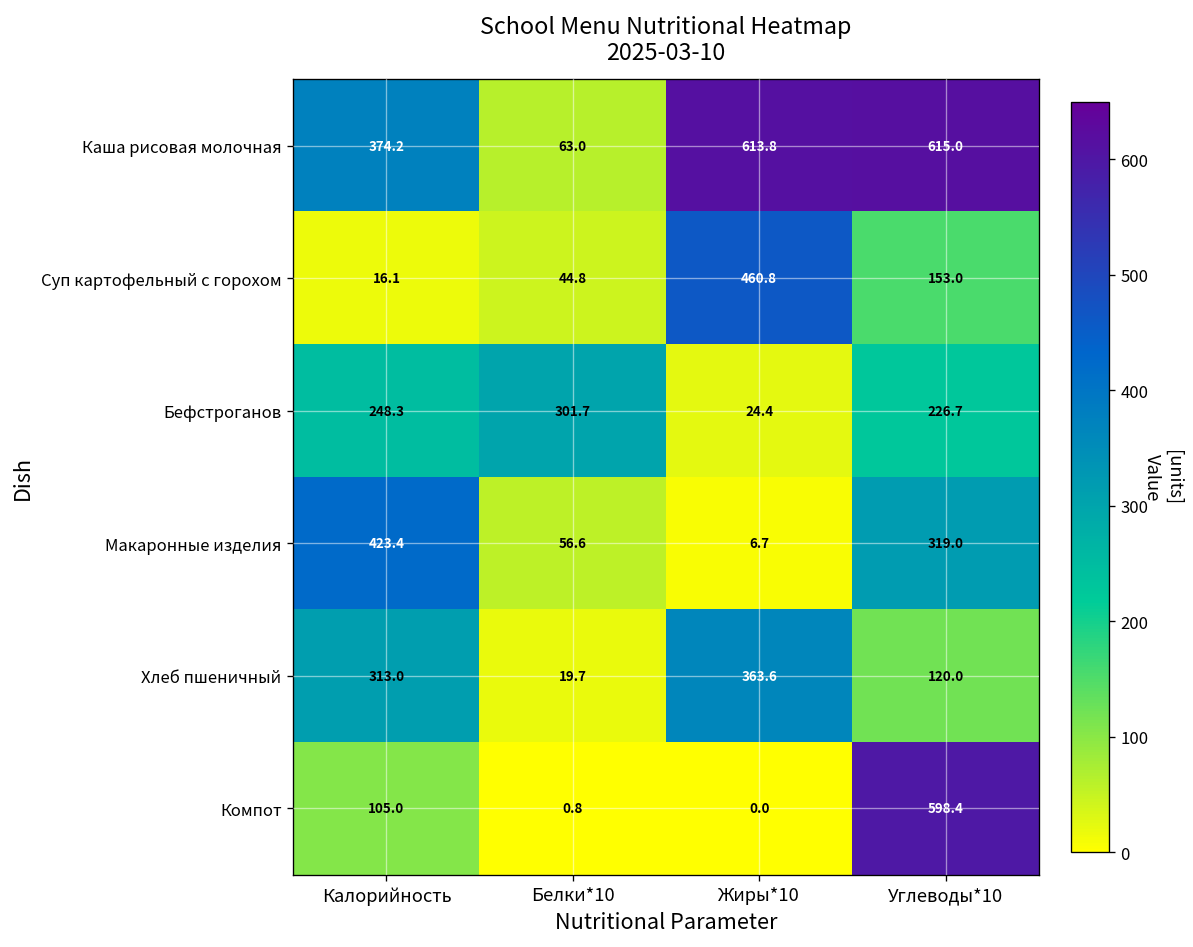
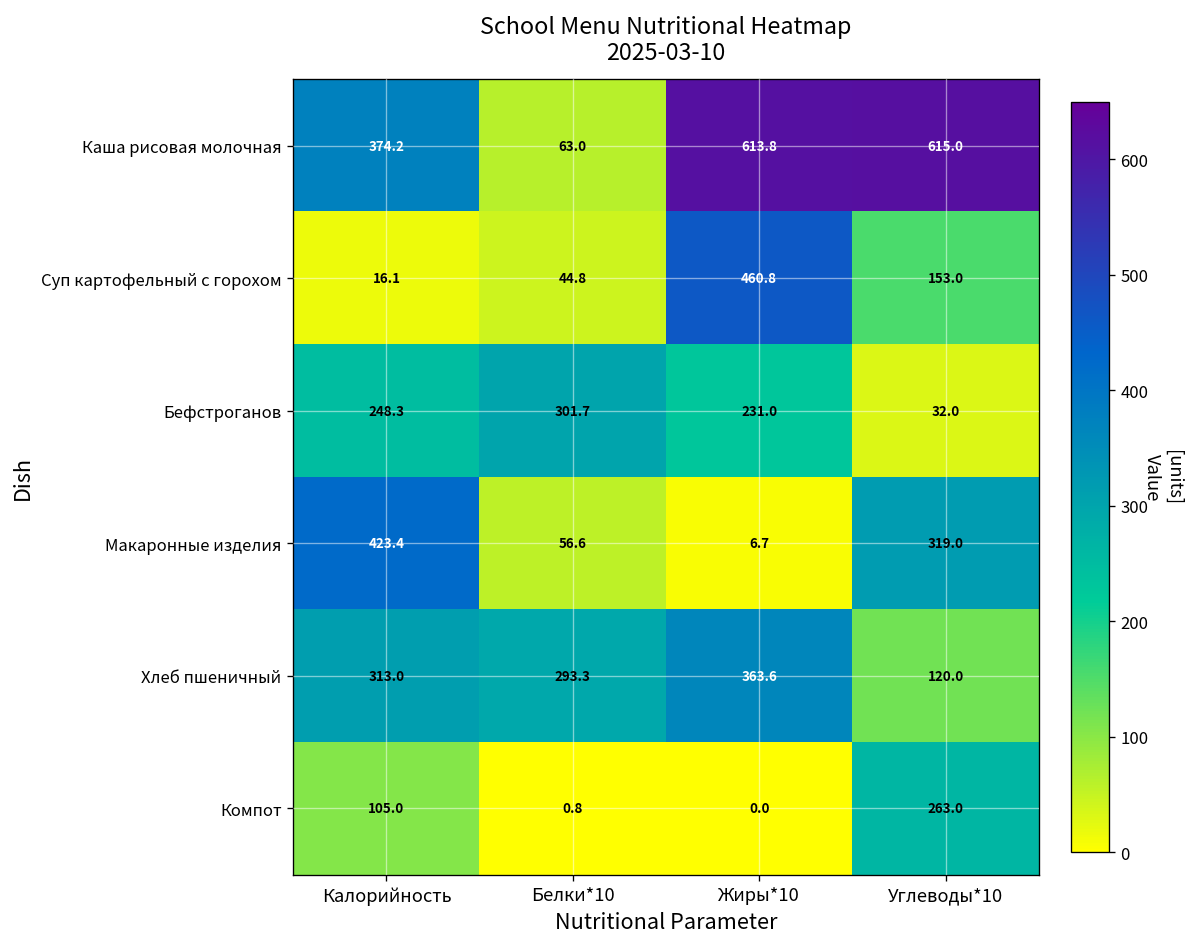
  {
    "Каша рисовая молочная": {
      "Калорийность": 374.2,
      "Белки*10": 63.0,
      "Жиры*10": 613.8,
      "Углеводы*10": 615.0
    },
    "Суп картофельный с горохом": {
      "Калорийность": 16.1,
      "Белки*10": 44.8,
      "Жиры*10": 460.8,
      "Углеводы*10": 153.0
    },
    "Бефстроганов": {
      "Калорийность": 248.3,
      "Белки*10": 301.7,
-     "Жиры*10": 24.4,
-     "Углеводы*10": 226.7
+     "Жиры*10": 231.0,
+     "Углеводы*10": 32.0
    },
    "Макаронные изделия": {
      "Калорийность": 423.4,
      "Белки*10": 56.6,
      "Жиры*10": 6.7,
      "Углеводы*10": 319.0
    },
    "Хлеб пшеничный": {
      "Калорийность": 313.0,
-     "Белки*10": 19.7,
+     "Белки*10": 293.3,
      "Жиры*10": 363.6,
      "Углеводы*10": 120.0
    },
    "Компот": {
      "Калорийность": 105.0,
      "Белки*10": 0.8,
      "Жиры*10": 0.0,
-     "Углеводы*10": 598.4
+     "Углеводы*10": 263.0
    }
  }
